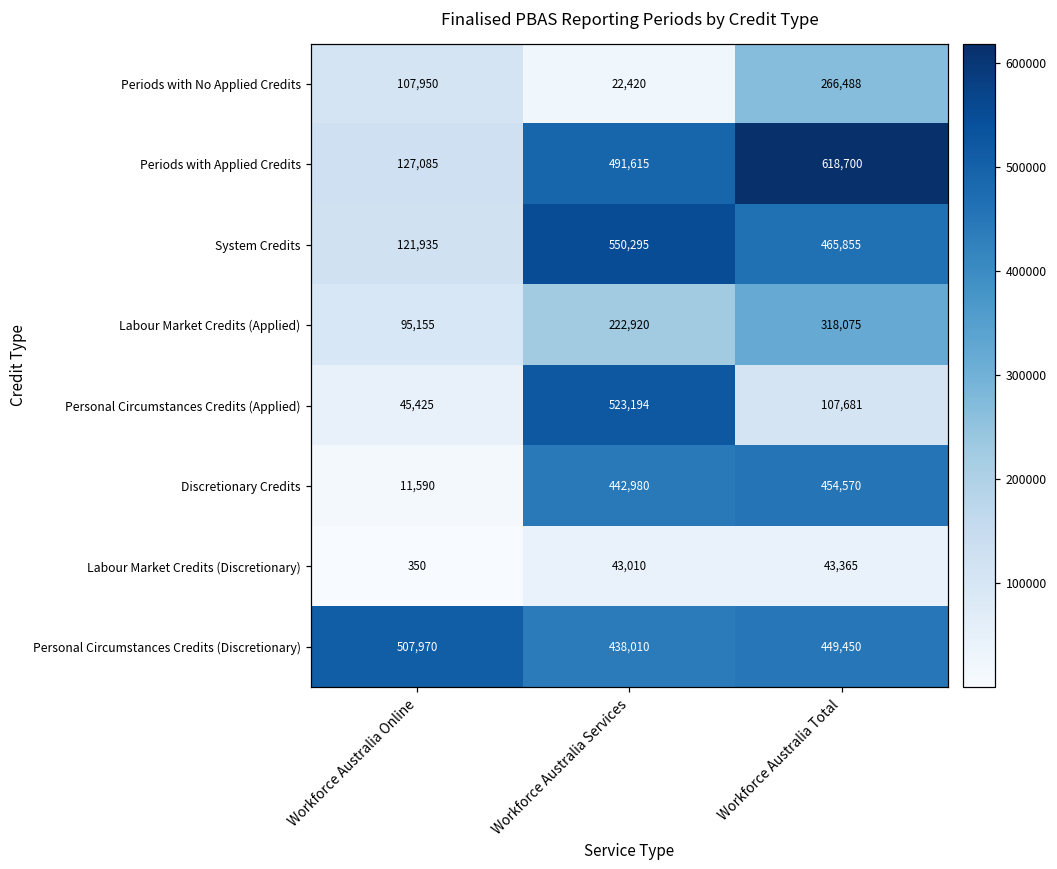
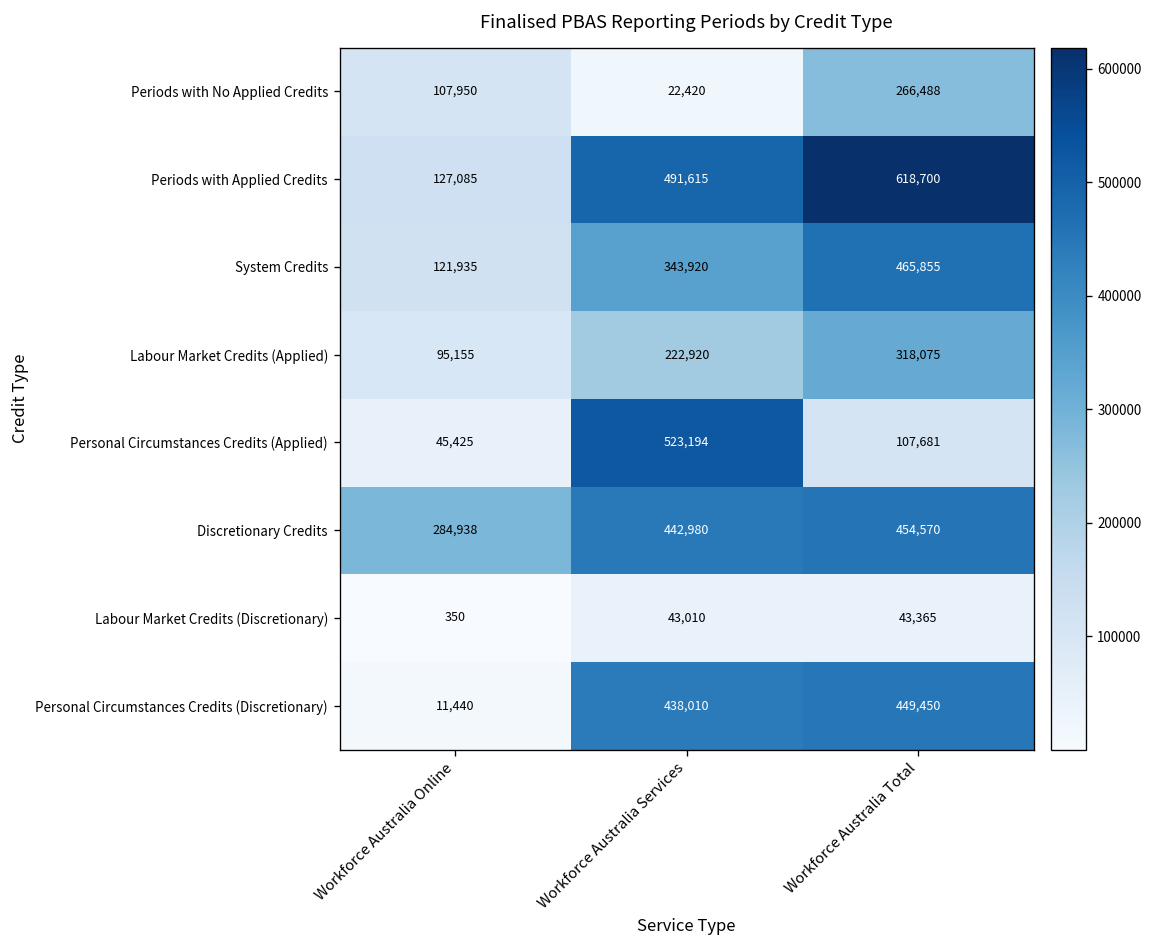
  {
    "Periods with No Applied Credits": {
      "Workforce Australia Online": "107,950",
      "Workforce Australia Services": "22,420",
      "Workforce Australia Total": "266,488"
    },
    "Periods with Applied Credits": {
      "Workforce Australia Online": "127,085",
      "Workforce Australia Services": "491,615",
      "Workforce Australia Total": "618,700"
    },
    "System Credits": {
      "Workforce Australia Online": "121,935",
-     "Workforce Australia Services": "550,295",
+     "Workforce Australia Services": "343,920",
      "Workforce Australia Total": "465,855"
    },
    "Labour Market Credits (Applied)": {
      "Workforce Australia Online": "95,155",
      "Workforce Australia Services": "222,920",
      "Workforce Australia Total": "318,075"
    },
    "Personal Circumstances Credits (Applied)": {
      "Workforce Australia Online": "45,425",
      "Workforce Australia Services": "523,194",
      "Workforce Australia Total": "107,681"
    },
    "Discretionary Credits": {
-     "Workforce Australia Online": "11,590",
+     "Workforce Australia Online": "284,938",
      "Workforce Australia Services": "442,980",
      "Workforce Australia Total": "454,570"
    },
    "Labour Market Credits (Discretionary)": {
      "Workforce Australia Online": "350",
      "Workforce Australia Services": "43,010",
      "Workforce Australia Total": "43,365"
    },
    "Personal Circumstances Credits (Discretionary)": {
-     "Workforce Australia Online": "507,970",
+     "Workforce Australia Online": "11,440",
      "Workforce Australia Services": "438,010",
      "Workforce Australia Total": "449,450"
    }
  }
